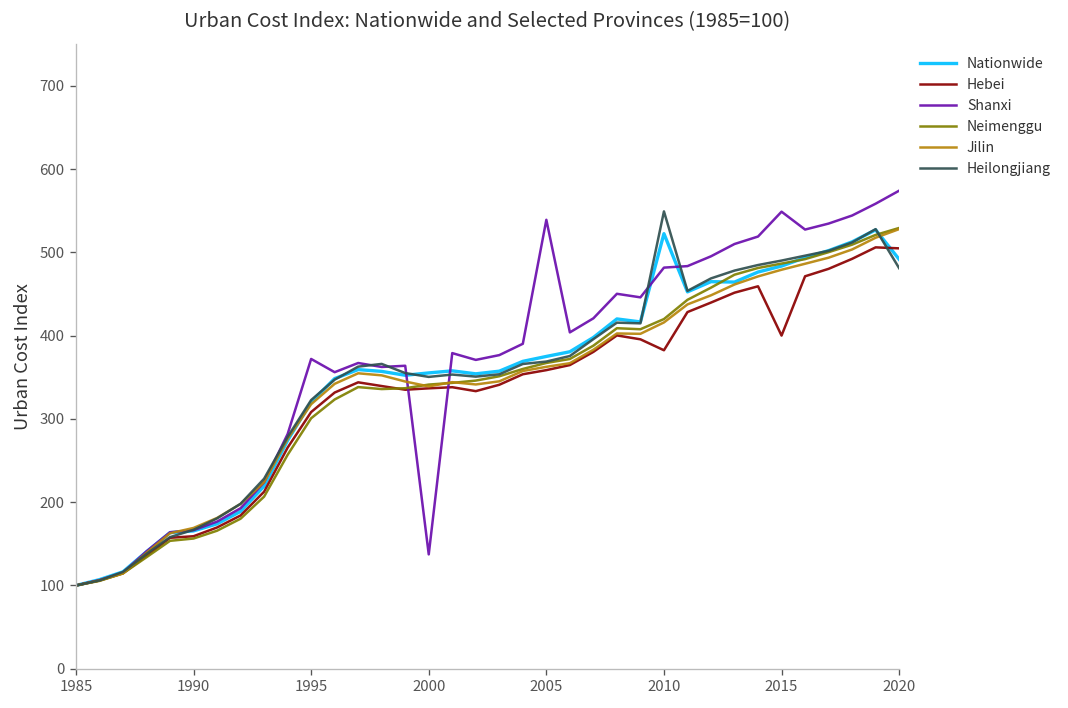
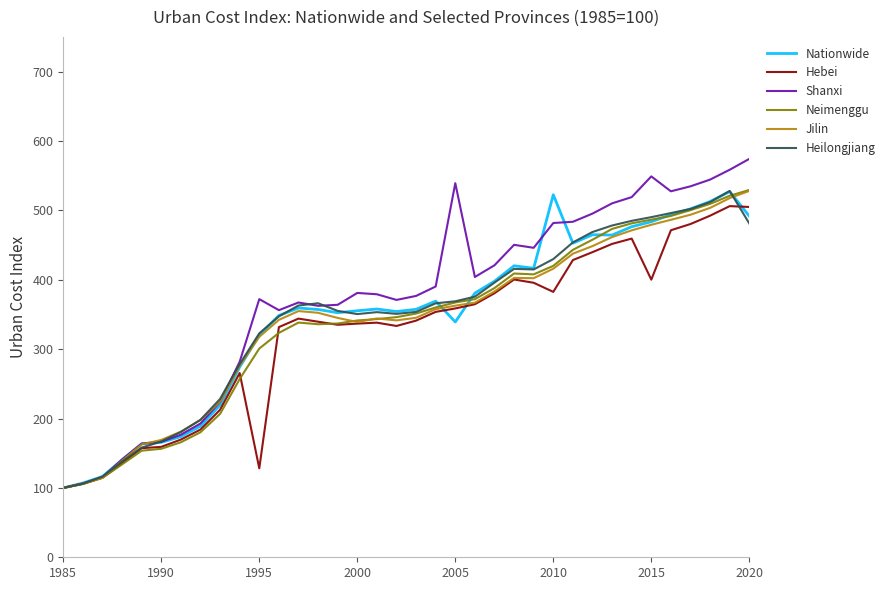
  {
    "Nationwide": {
      "2000": 360,
-     "2005": 380,
+     "2005": 340,
      "2010": 520,
      "2020": 490
    },
    "Hebei": {
-     "1995": 310,
+     "1995": 130,
      "2005": 360,
      "2010": 380,
      "2015": 400,
      "2020": 500
    },
    "Shanxi": {
      "1995": 370,
-     "2000": 140,
+     "2000": 380,
      "2005": 540,
      "2010": 480,
      "2015": 550,
      "2020": 570
    },
    "Heilongjiang": {
      "2000": 350,
-     "2010": 550,
+     "2010": 430,
      "2015": 490,
      "2020": 480
    }
  }
